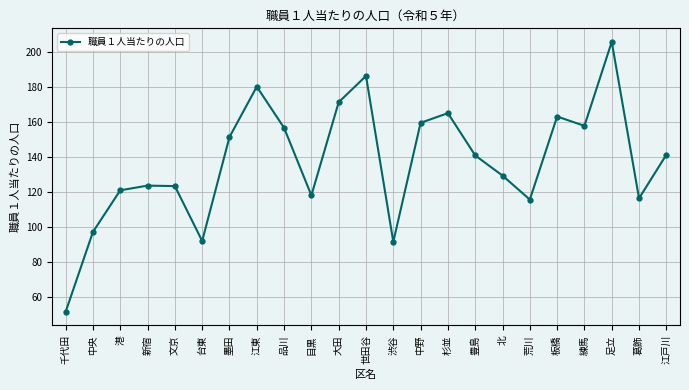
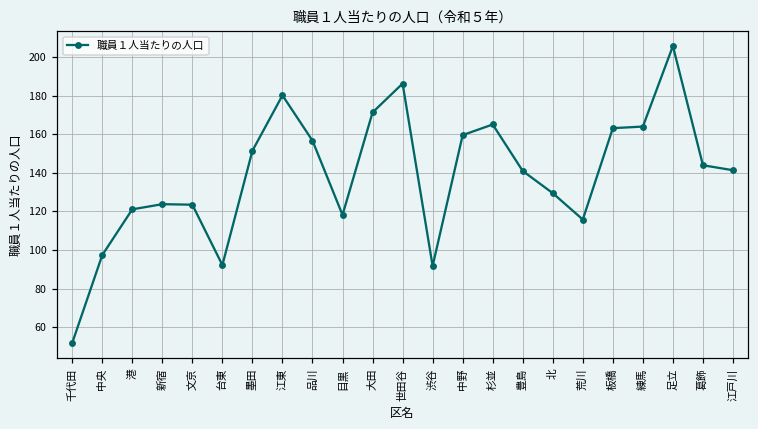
  {
    "千代田": 52,
    "中央": 97,
    "港": 121,
    "新宿": 124,
    "文京": 123,
    "台東": 92,
    "墨田": 152,
    "江東": 180,
    "品川": 157,
    "目黒": 118,
    "大田": 171,
    "世田谷": 186,
    "渋谷": 92,
    "中野": 160,
    "杉並": 165,
    "豊島": 141,
    "北": 129,
    "荒川": 116,
    "板橋": 163,
-   "練馬": 158,
+   "練馬": 164,
    "足立": 206,
-   "葛飾": 117,
+   "葛飾": 144,
    "江戸川": 141
  }
